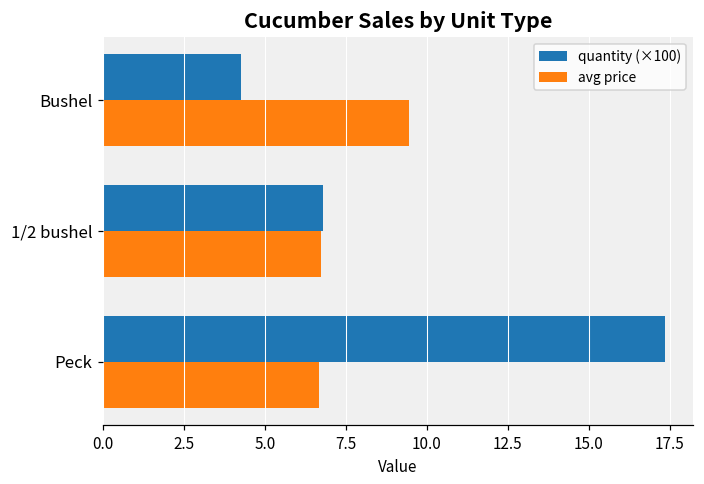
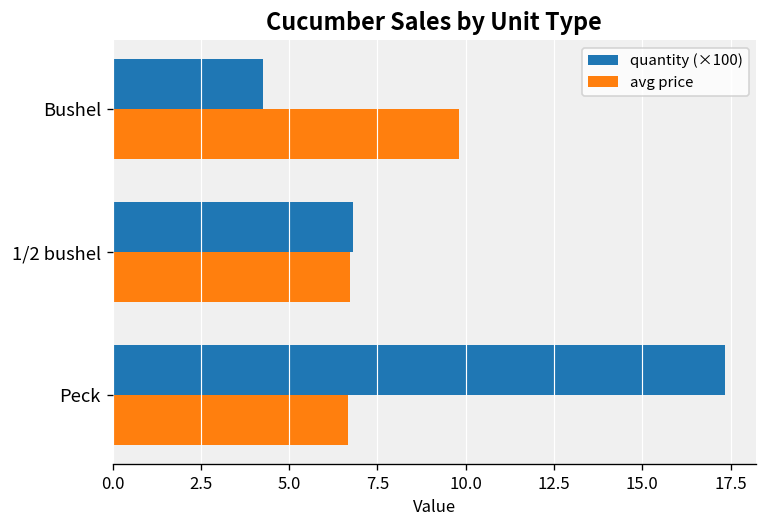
  {
    "quantity (×100)": {
      "Bushel": 4.3,
      "1/2 bushel": 6.8,
      "Peck": 17.4
    },
    "avg price": {
-     "Bushel": 9.4,
+     "Bushel": 9.8,
      "1/2 bushel": 6.7,
      "Peck": 6.7
    }
  }
